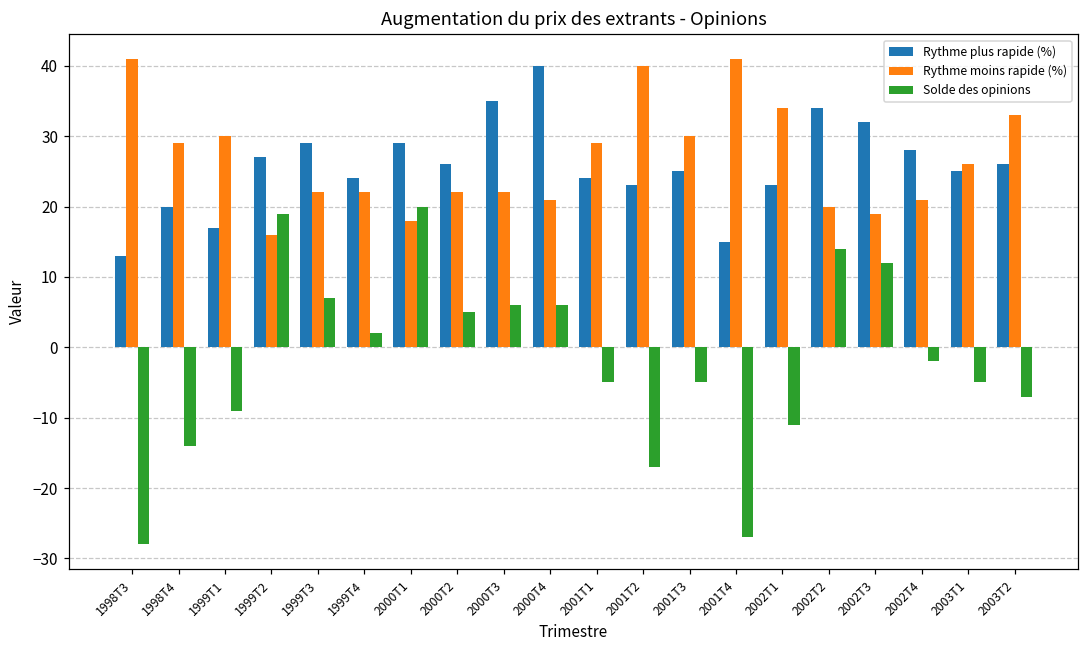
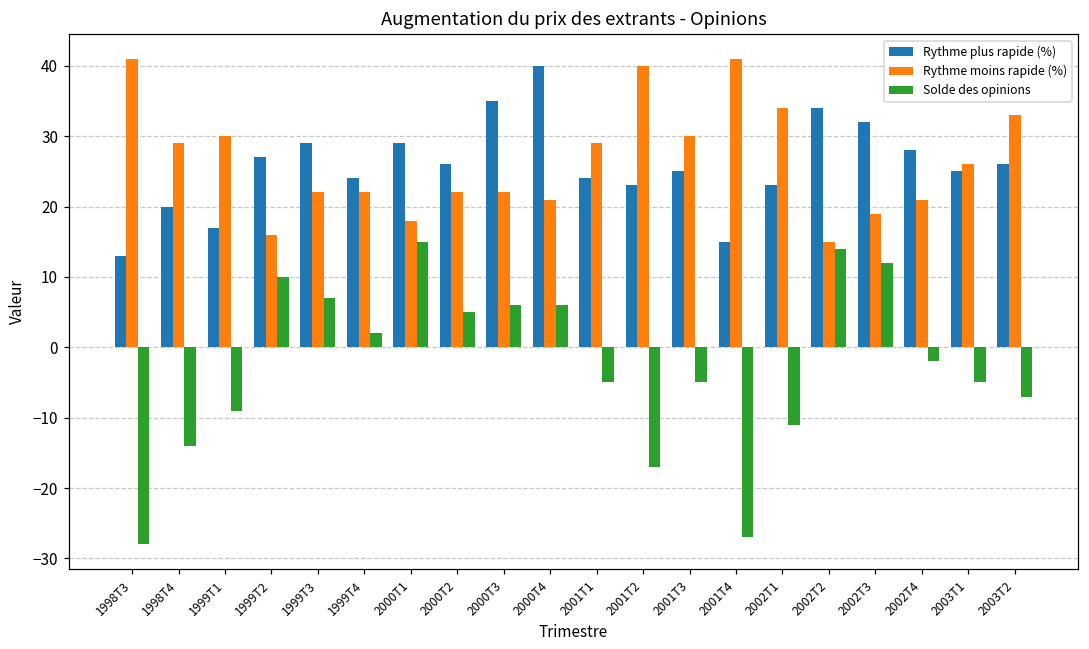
  {
    "Rythme plus rapide (%)": {
      "1998T3": 13,
      "1998T4": 20,
      "1999T1": 17,
      "1999T2": 27,
      "1999T3": 29,
      "1999T4": 24,
      "2000T1": 29,
      "2000T2": 26,
      "2000T3": 35,
      "2000T4": 40,
      "2001T1": 24,
      "2001T2": 23,
      "2001T3": 25,
      "2001T4": 15,
      "2002T1": 23,
      "2002T2": 34,
      "2002T3": 32,
      "2002T4": 28,
      "2003T1": 25,
      "2003T2": 26
    },
    "Rythme moins rapide (%)": {
      "1998T3": 41,
      "1998T4": 29,
      "1999T1": 30,
      "1999T2": 16,
      "1999T3": 22,
      "1999T4": 22,
      "2000T1": 18,
      "2000T2": 22,
      "2000T3": 22,
      "2000T4": 21,
      "2001T1": 29,
      "2001T2": 40,
      "2001T3": 30,
      "2001T4": 41,
      "2002T1": 34,
-     "2002T2": 20,
+     "2002T2": 15,
      "2002T3": 19,
      "2002T4": 21,
      "2003T1": 26,
      "2003T2": 33
    },
    "Solde des opinions": {
      "1998T3": -28,
      "1998T4": -14,
      "1999T1": -9,
-     "1999T2": 19,
+     "1999T2": 10,
      "1999T3": 7,
      "1999T4": 2,
-     "2000T1": 20,
+     "2000T1": 15,
      "2000T2": 5,
      "2000T3": 6,
      "2000T4": 6,
      "2001T1": -5,
      "2001T2": -17,
      "2001T3": -5,
      "2001T4": -27,
      "2002T1": -11,
      "2002T2": 14,
      "2002T3": 12,
      "2002T4": -2,
      "2003T1": -5,
      "2003T2": -7
    }
  }
